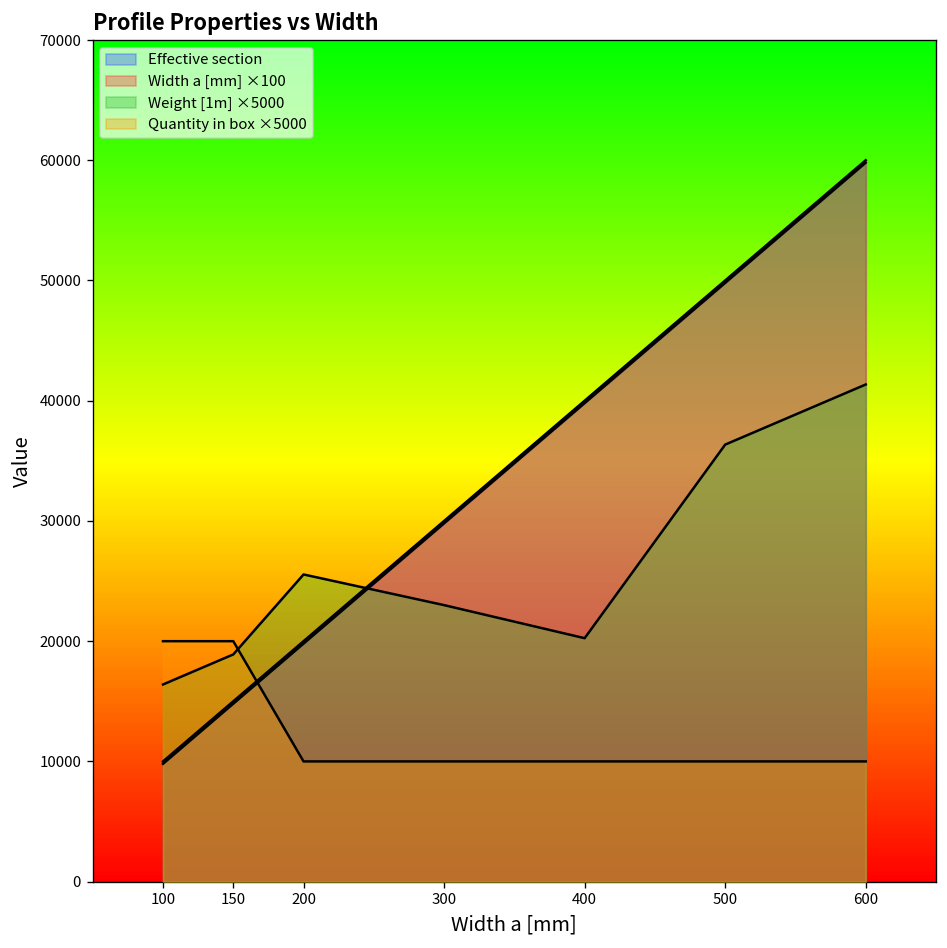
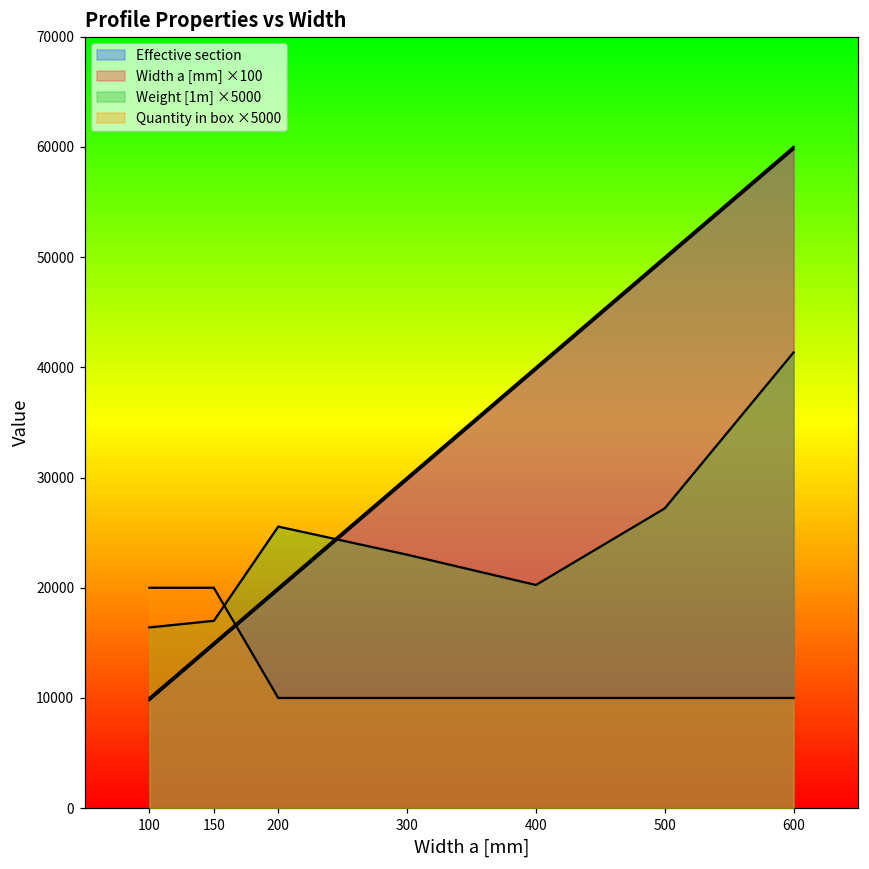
  {
    "Weight [1m] ×5000": {
      "100": 16400,
-     "150": 18900,
+     "150": 17000,
      "200": 25600,
      "300": 23000,
      "400": 20300,
-     "500": 36400,
+     "500": 27200,
      "600": 41400
    }
  }
